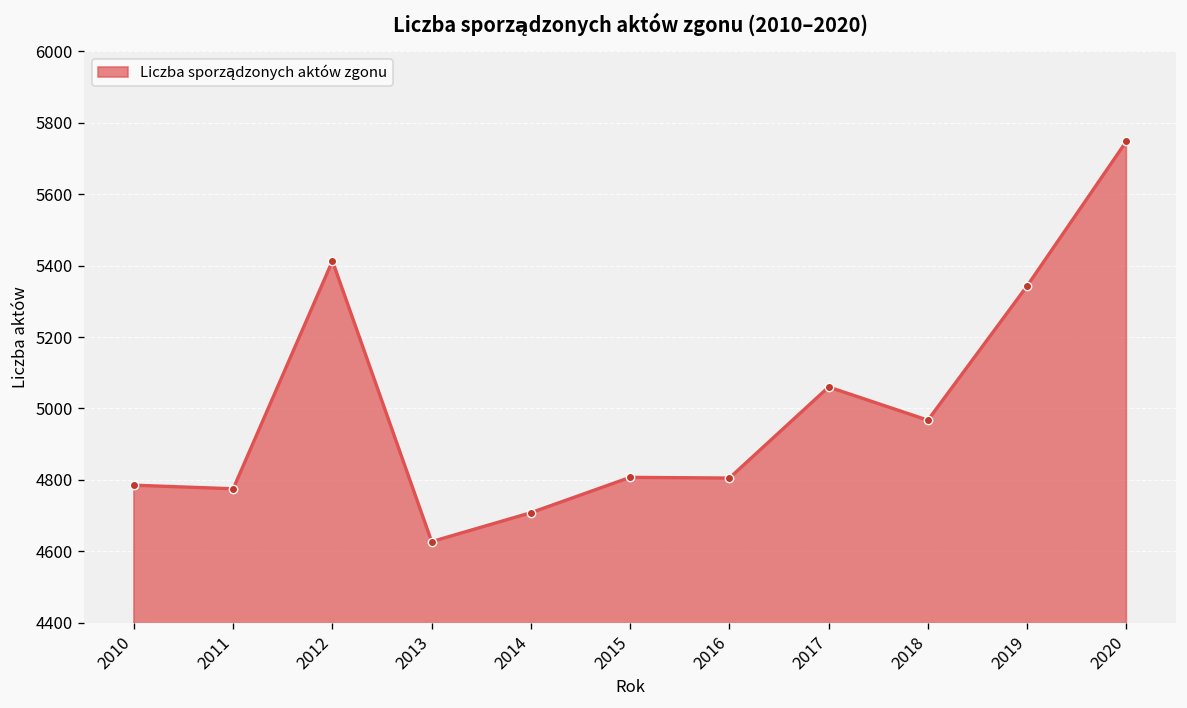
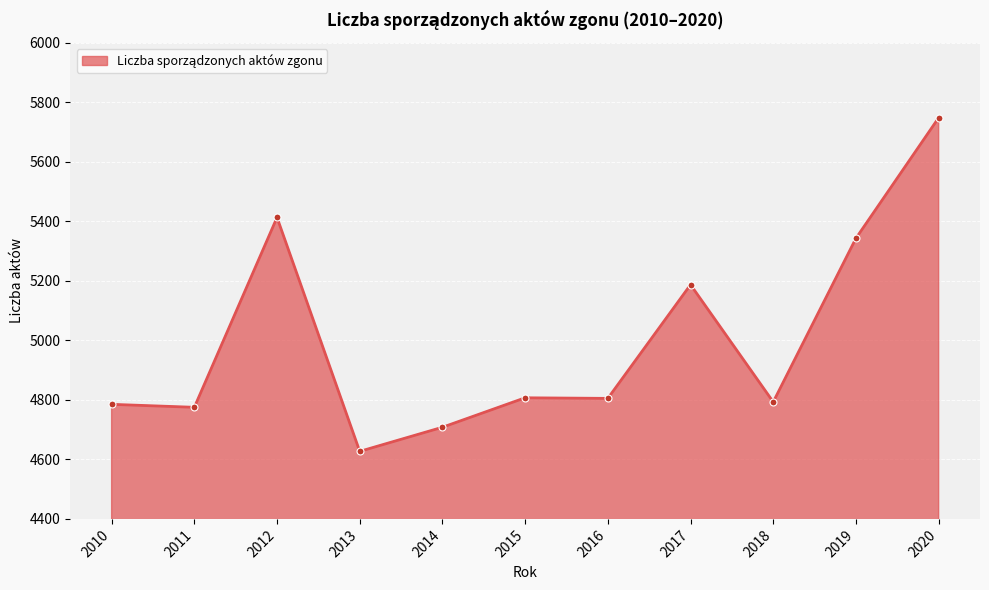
  {
    "2010": 4790,
    "2011": 4780,
    "2012": 5410,
    "2013": 4630,
    "2014": 4710,
    "2015": 4810,
    "2016": 4810,
-   "2017": 5060,
-   "2018": 4970,
+   "2017": 5190,
+   "2018": 4790,
    "2019": 5340,
    "2020": 5750
  }
